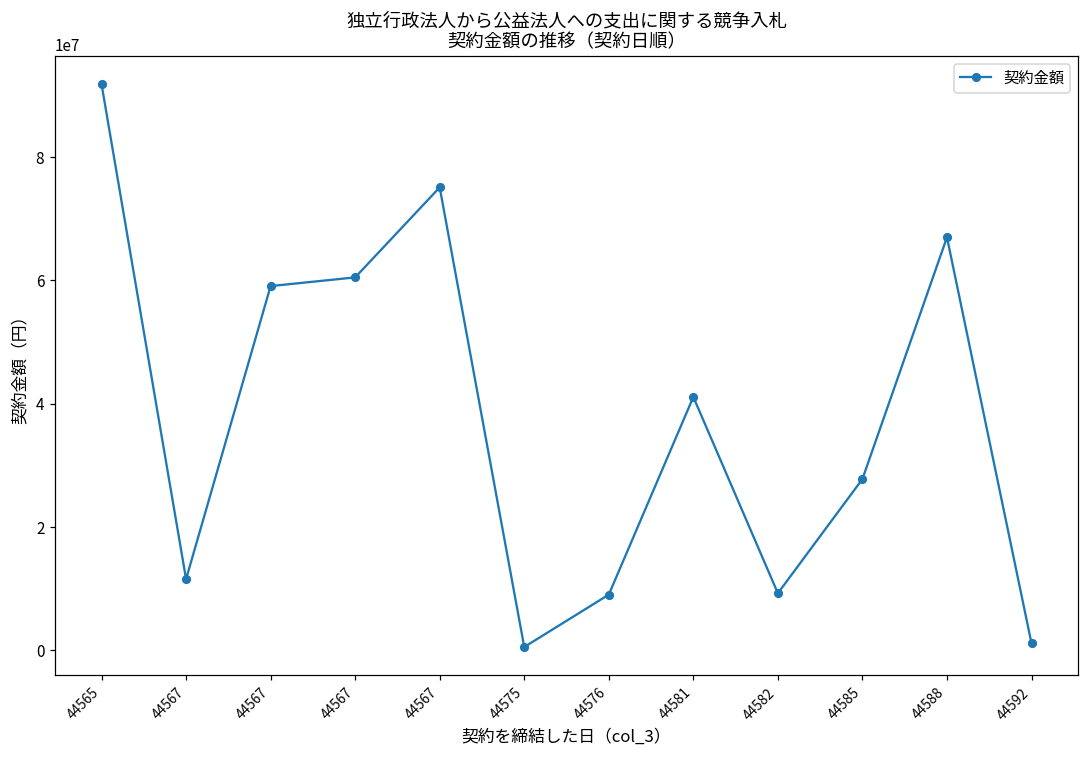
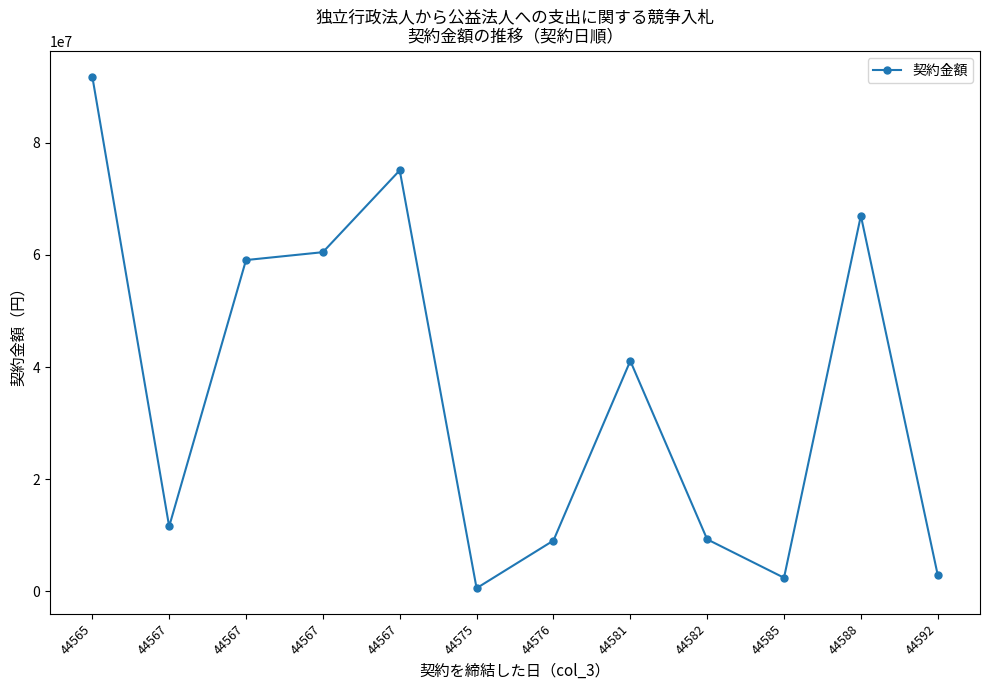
  {
    "44565": 92000000,
    "44575": 1000000,
    "44576": 9000000,
    "44581": 41000000,
    "44582": 9000000,
-   "44585": 28000000,
+   "44585": 2000000,
    "44588": 67000000,
-   "44592": 1000000
+   "44592": 3000000
  }
